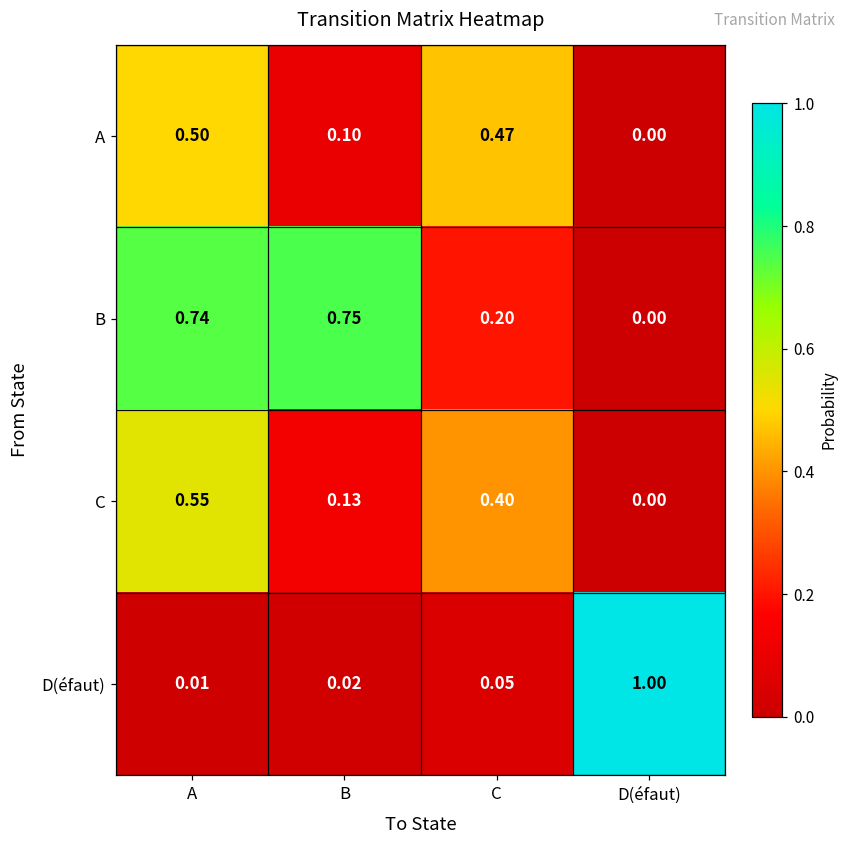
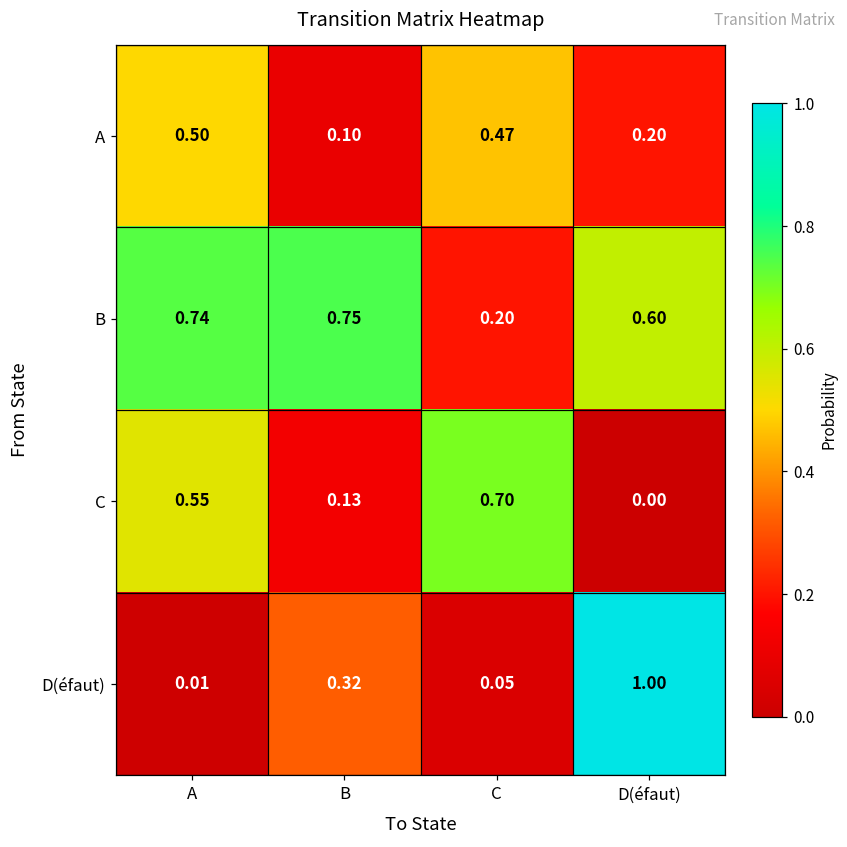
  {
    "A": {
      "A": 0.50,
      "B": 0.10,
      "C": 0.47,
-     "D(éfaut)": 0.00
+     "D(éfaut)": 0.20
    },
    "B": {
      "A": 0.74,
      "B": 0.75,
      "C": 0.20,
-     "D(éfaut)": 0.00
+     "D(éfaut)": 0.60
    },
    "C": {
      "A": 0.55,
      "B": 0.13,
-     "C": 0.40,
+     "C": 0.70,
      "D(éfaut)": 0.00
    },
    "D(éfaut)": {
      "A": 0.01,
-     "B": 0.02,
+     "B": 0.32,
      "C": 0.05,
      "D(éfaut)": 1.00
    }
  }
